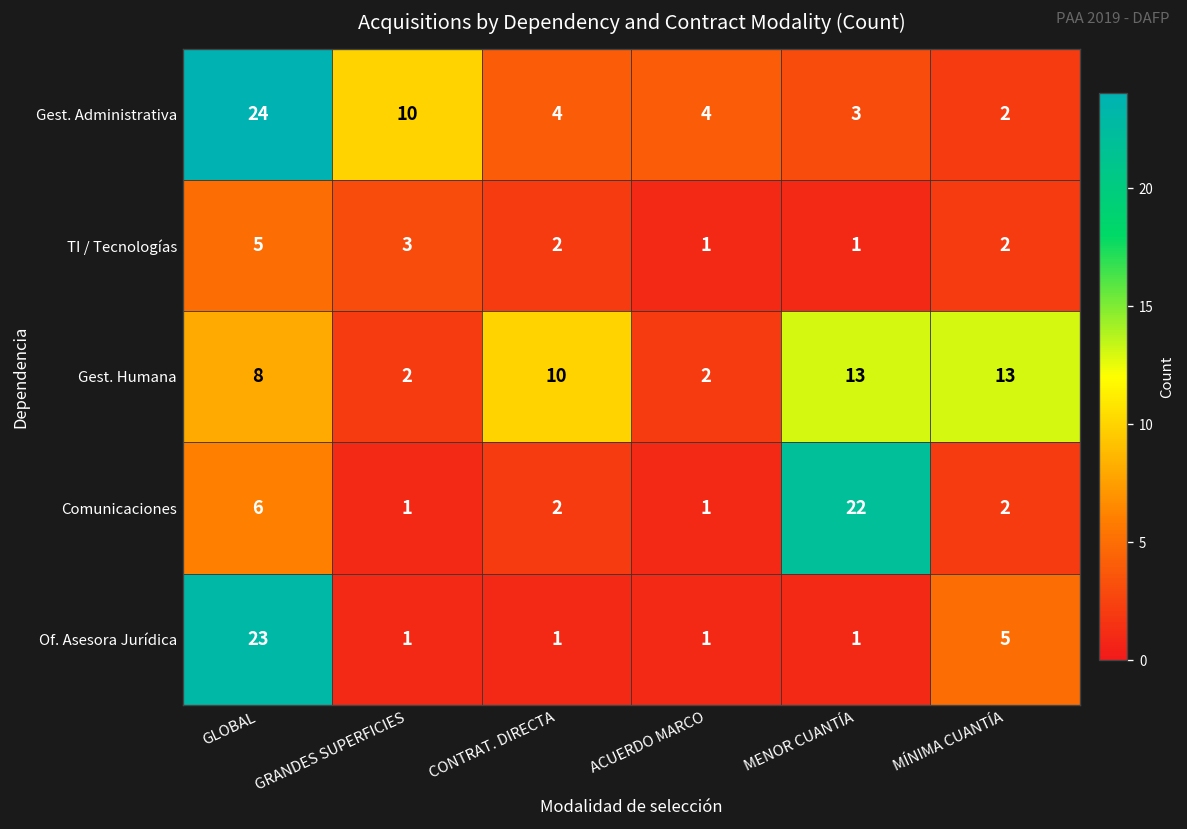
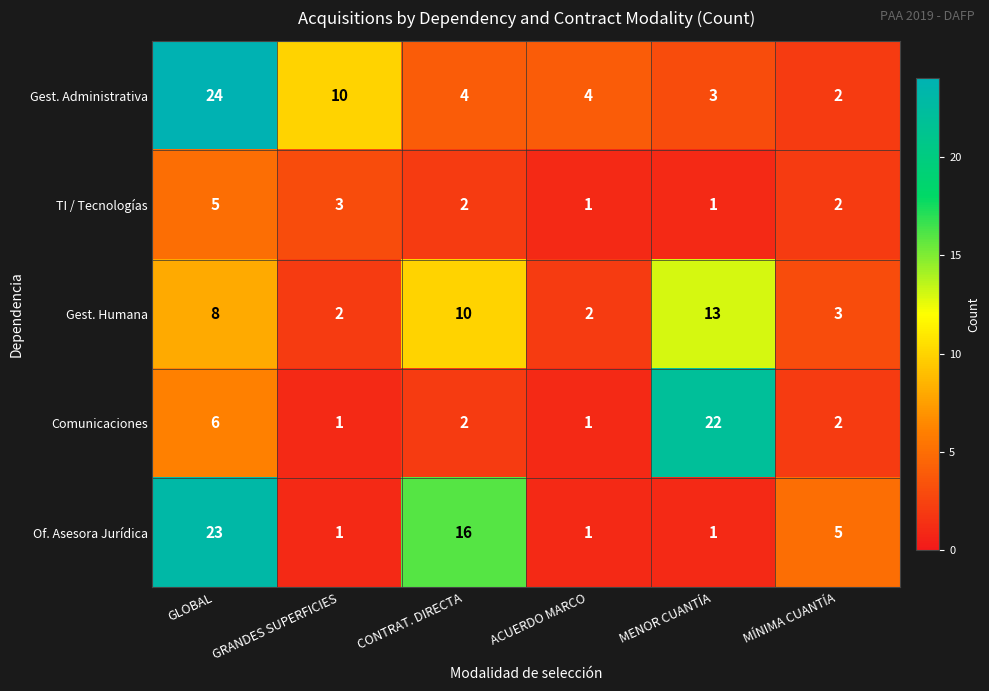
  {
    "Gest. Administrativa": {
      "GLOBAL": 24,
      "GRANDES SUPERFICIES": 10,
      "CONTRAT. DIRECTA": 4,
      "ACUERDO MARCO": 4,
      "MENOR CUANTÍA": 3,
      "MÍNIMA CUANTÍA": 2
    },
    "TI / Tecnologías": {
      "GLOBAL": 5,
      "GRANDES SUPERFICIES": 3,
      "CONTRAT. DIRECTA": 2,
      "ACUERDO MARCO": 1,
      "MENOR CUANTÍA": 1,
      "MÍNIMA CUANTÍA": 2
    },
    "Gest. Humana": {
      "GLOBAL": 8,
      "GRANDES SUPERFICIES": 2,
      "CONTRAT. DIRECTA": 10,
      "ACUERDO MARCO": 2,
      "MENOR CUANTÍA": 13,
-     "MÍNIMA CUANTÍA": 13
+     "MÍNIMA CUANTÍA": 3
    },
    "Comunicaciones": {
      "GLOBAL": 6,
      "GRANDES SUPERFICIES": 1,
      "CONTRAT. DIRECTA": 2,
      "ACUERDO MARCO": 1,
      "MENOR CUANTÍA": 22,
      "MÍNIMA CUANTÍA": 2
    },
    "Of. Asesora Jurídica": {
      "GLOBAL": 23,
      "GRANDES SUPERFICIES": 1,
-     "CONTRAT. DIRECTA": 1,
+     "CONTRAT. DIRECTA": 16,
      "ACUERDO MARCO": 1,
      "MENOR CUANTÍA": 1,
      "MÍNIMA CUANTÍA": 5
    }
  }
